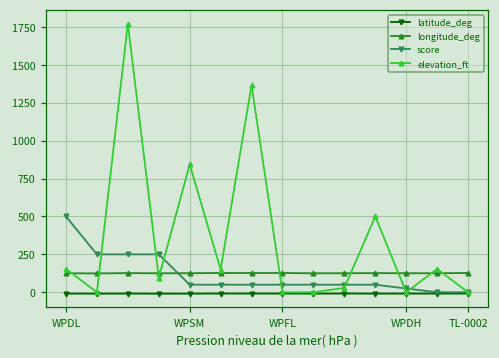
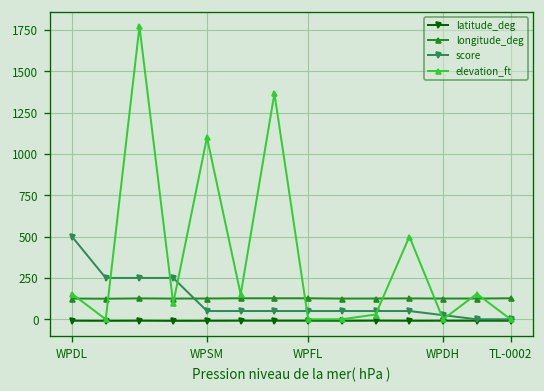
  {
    "latitude_deg": {
      "WPDL": -10,
      "WPSM": -10
    },
    "elevation_ft": {
      "WPDL": 150,
-     "WPSM": 840
+     "WPSM": 1100
    }
  }
